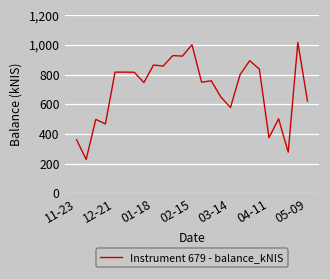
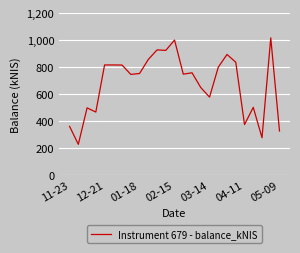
  {
    "11-23": "360",
    "12-21": "820",
-   "01-18": "870",
+   "01-18": "750",
    "02-15": "1,000",
    "03-14": "580",
    "04-11": "380",
-   "05-09": "620"
+   "05-09": "330"
  }
